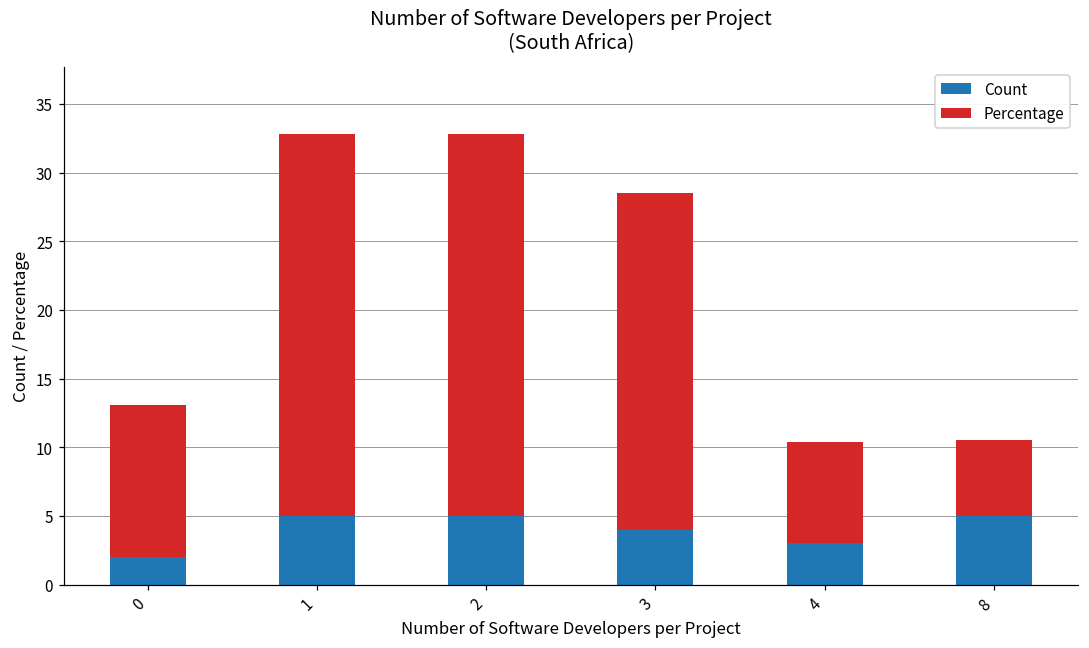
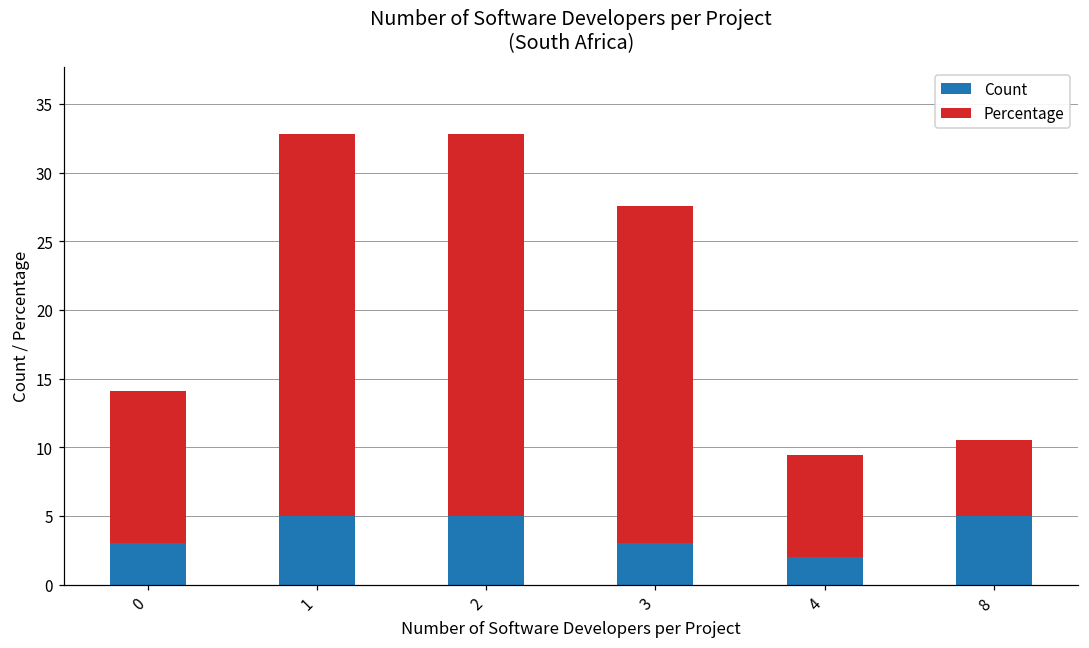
  {
    "Count": {
-     "0": 2,
+     "0": 3,
      "1": 5,
      "2": 5,
-     "3": 4,
-     "4": 3,
+     "3": 3,
+     "4": 2,
      "8": 5
    },
    "Percentage": {
      "0": 11,
      "1": 27.8,
      "2": 27.8,
      "3": 24.5,
      "4": 7.4,
      "8": 5.6
    }
  }
